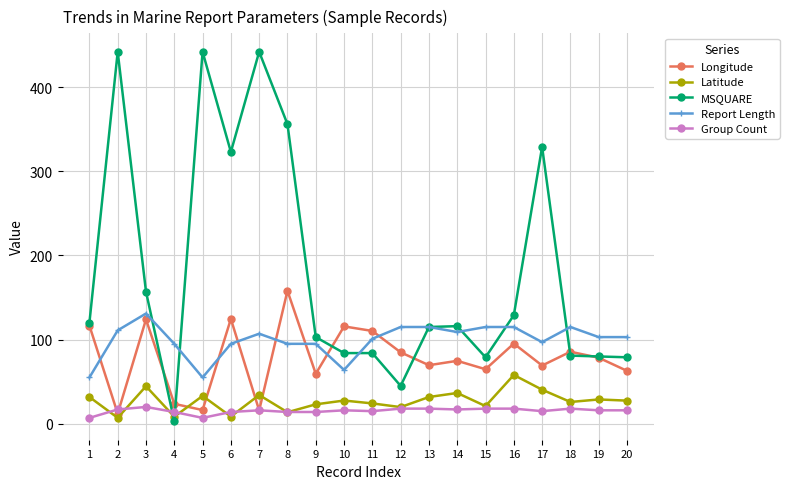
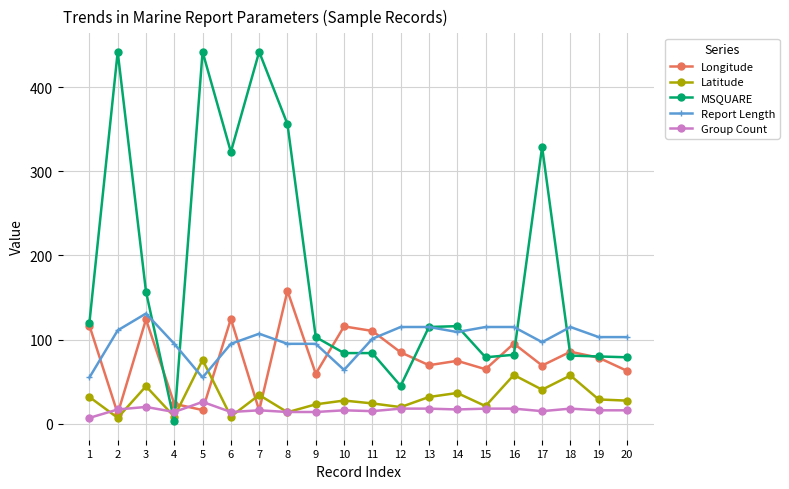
  {
    "Longitude": {
      "1": 120,
      "2": 10,
      "3": 120,
      "4": 20,
      "5": 20,
      "6": 120,
      "8": 160,
      "9": 60,
      "10": 120,
      "11": 110,
      "12": 80,
      "13": 70,
      "14": 70,
      "15": 60,
      "16": 100,
      "17": 70,
      "18": 90,
      "20": 60
    },
    "Latitude": {
      "1": 30,
      "2": 10,
      "3": 40,
      "4": 10,
-     "5": 30,
+     "5": 80,
      "6": 10,
      "7": 30,
      "9": 20,
      "10": 30,
      "11": 20,
      "13": 30,
      "14": 40,
      "16": 60,
      "17": 40,
-     "18": 30,
+     "18": 60,
      "19": 30,
      "20": 30
    },
    "MSQUARE": {
      "1": 120,
      "2": 440,
      "3": 160,
      "4": 0,
      "5": 440,
      "6": 320,
      "7": 440,
      "8": 360,
      "9": 100,
      "10": 80,
      "11": 80,
      "12": 50,
      "14": 120,
      "15": 80,
-     "16": 130,
+     "16": 80,
      "17": 330,
      "18": 80,
      "20": 80
    },
    "Report Length": {
      "1": 60,
      "2": 110,
      "3": 130,
      "4": 100,
      "5": 60,
      "6": 100,
      "7": 110,
      "8": 100,
      "9": 100,
      "10": 60,
      "11": 100,
      "12": 120,
      "14": 110,
      "15": 120,
      "16": 120,
      "17": 100,
      "18": 120,
      "19": 100,
      "20": 100
    },
    "Group Count": {
      "1": 10,
      "2": 20,
      "3": 20,
      "4": 10,
-     "5": 10,
+     "5": 30,
      "6": 10,
      "9": 10,
      "10": 20,
      "11": 20,
      "13": 20,
      "14": 20,
      "16": 20,
      "17": 20,
      "18": 20,
      "19": 20,
      "20": 20
    }
  }
